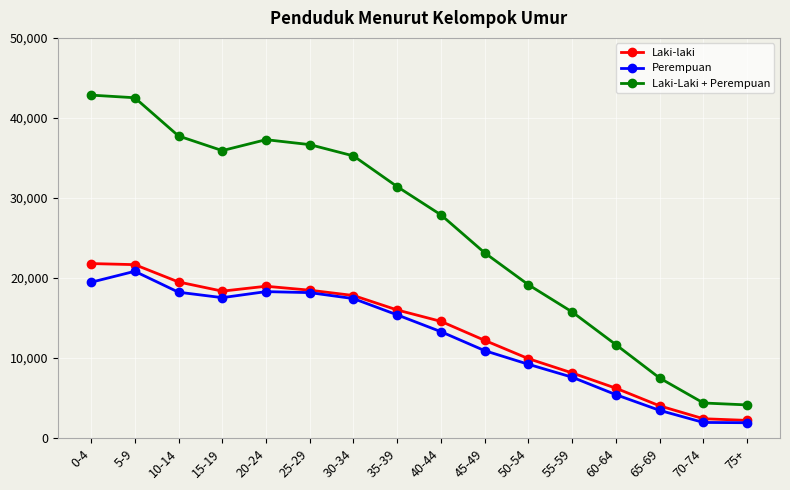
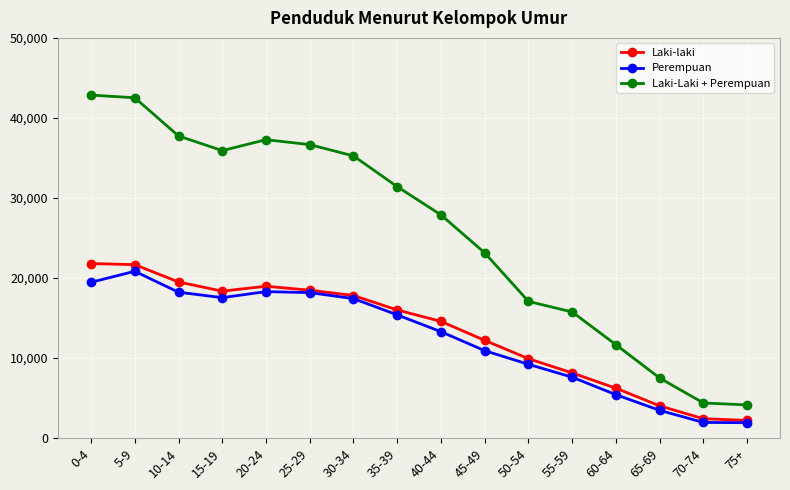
  {
    "Laki-laki": {
      "0-4": "22,000",
      "5-9": "22,000",
      "10-14": "20,000",
      "15-19": "18,000",
      "20-24": "19,000",
      "30-34": "18,000",
      "35-39": "16,000",
      "40-44": "15,000",
      "45-49": "12,000",
      "50-54": "10,000",
      "55-59": "8,000",
      "60-64": "6,000",
      "65-69": "4,000",
      "70-74": "2,000"
    },
    "Perempuan": {
      "0-4": "19,000",
      "5-9": "21,000",
      "10-14": "18,000",
      "15-19": "18,000",
      "20-24": "18,000",
      "30-34": "17,000",
      "35-39": "15,000",
      "40-44": "13,000",
      "45-49": "11,000",
      "50-54": "9,000",
      "55-59": "8,000",
      "60-64": "5,000",
      "65-69": "3,000",
      "70-74": "2,000"
    },
    "Laki-Laki + Perempuan": {
      "0-4": "43,000",
      "5-9": "43,000",
      "10-14": "38,000",
      "15-19": "36,000",
      "20-24": "37,000",
      "25-29": "37,000",
      "30-34": "35,000",
      "35-39": "31,000",
      "40-44": "28,000",
      "45-49": "23,000",
-     "50-54": "19,000",
+     "50-54": "17,000",
      "55-59": "16,000",
      "60-64": "12,000",
      "65-69": "8,000",
      "70-74": "4,000",
      "75+": "4,000"
    }
  }
